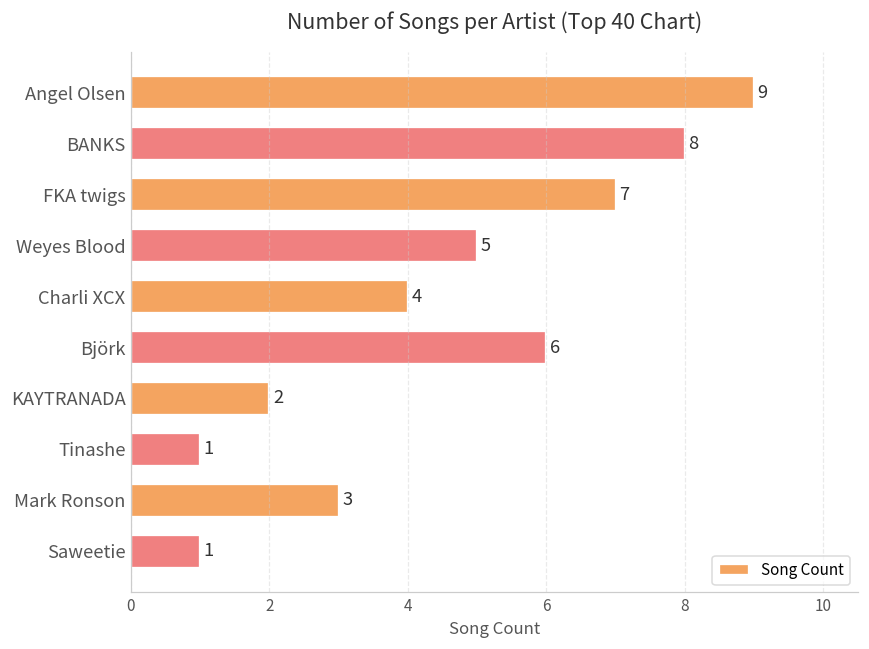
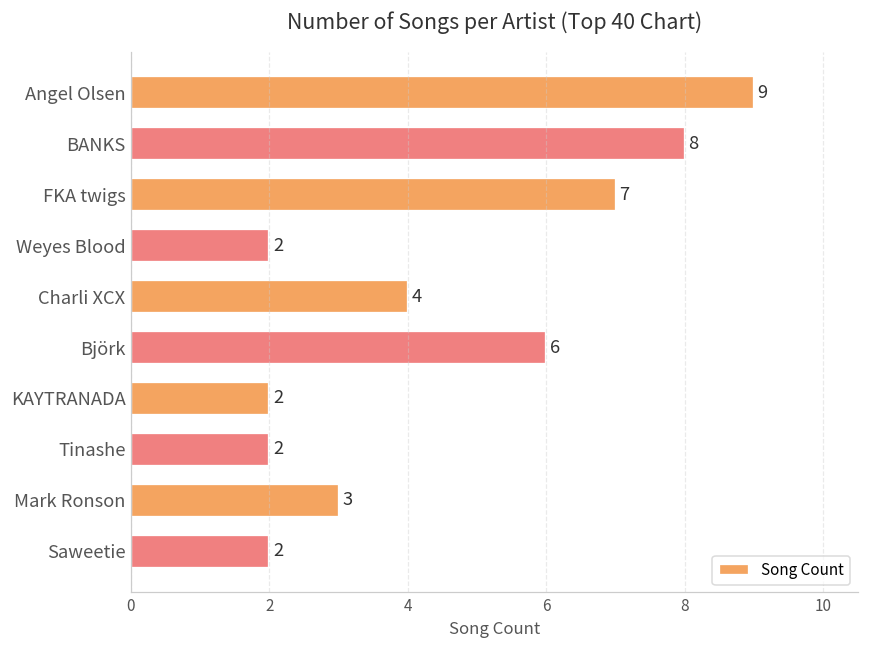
  {
    "Angel Olsen": 9,
    "BANKS": 8,
    "FKA twigs": 7,
-   "Weyes Blood": 5,
+   "Weyes Blood": 2,
    "Charli XCX": 4,
    "Björk": 6,
    "KAYTRANADA": 2,
-   "Tinashe": 1,
+   "Tinashe": 2,
    "Mark Ronson": 3,
-   "Saweetie": 1
+   "Saweetie": 2
  }
